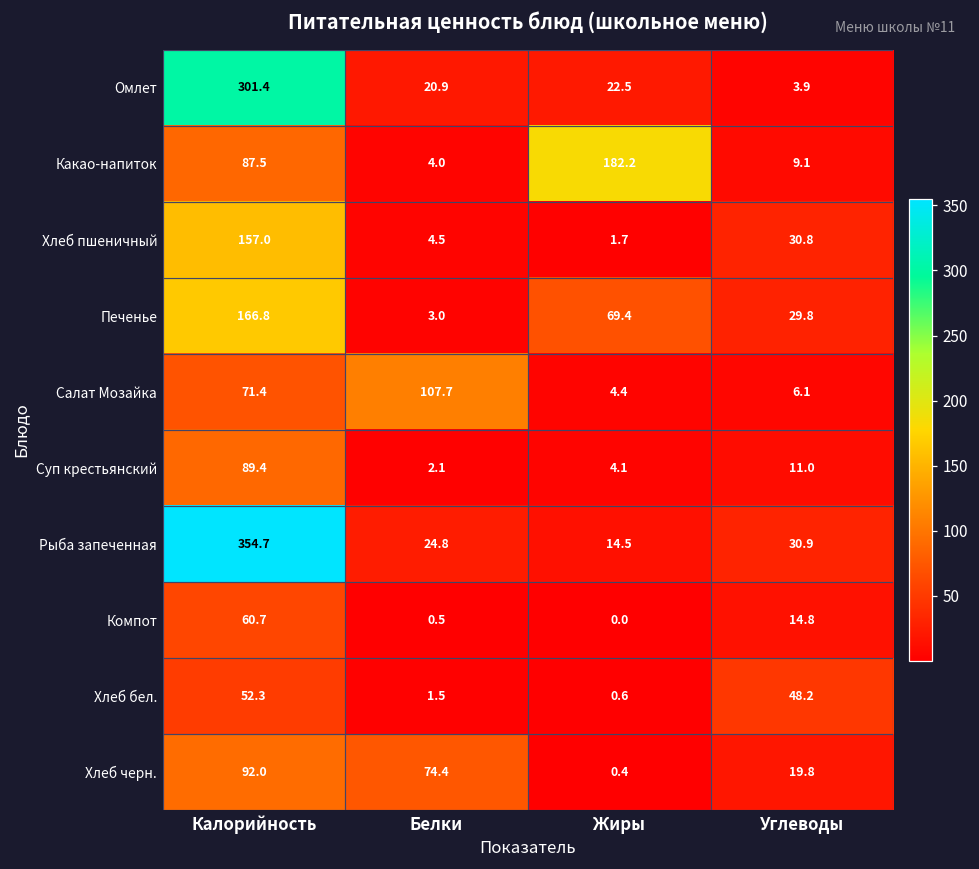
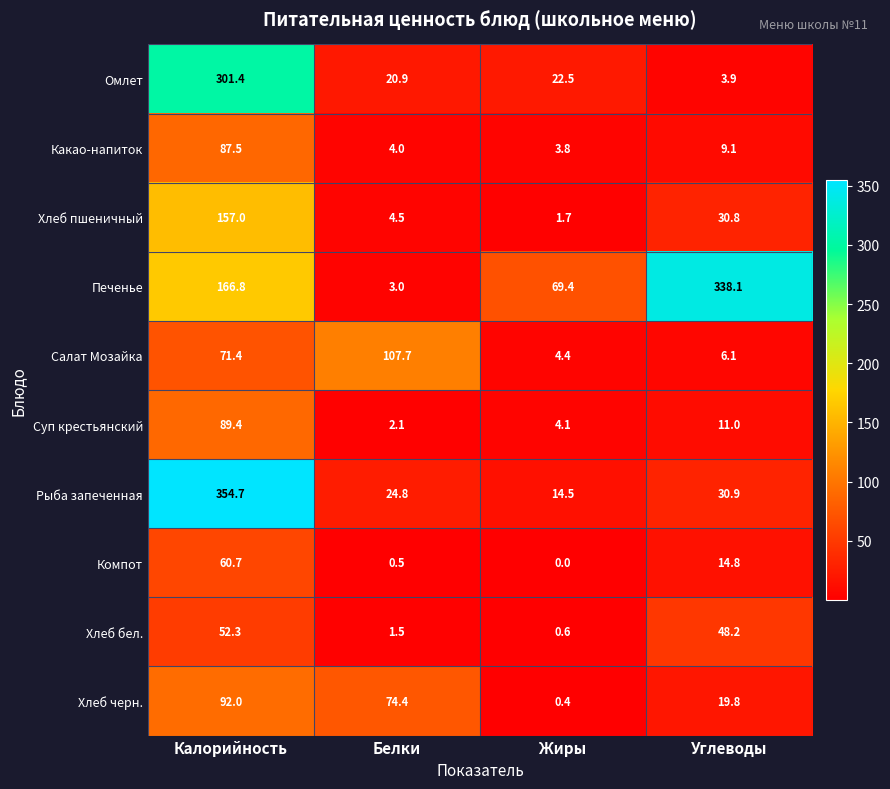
  {
    "Омлет": {
      "Калорийность": 301.4,
      "Белки": 20.9,
      "Жиры": 22.5,
      "Углеводы": 3.9
    },
    "Какао-напиток": {
      "Калорийность": 87.5,
      "Белки": 4.0,
-     "Жиры": 182.2,
+     "Жиры": 3.8,
      "Углеводы": 9.1
    },
    "Хлеб пшеничный": {
      "Калорийность": 157.0,
      "Белки": 4.5,
      "Жиры": 1.7,
      "Углеводы": 30.8
    },
    "Печенье": {
      "Калорийность": 166.8,
      "Белки": 3.0,
      "Жиры": 69.4,
-     "Углеводы": 29.8
+     "Углеводы": 338.1
    },
    "Салат Мозайка": {
      "Калорийность": 71.4,
      "Белки": 107.7,
      "Жиры": 4.4,
      "Углеводы": 6.1
    },
    "Суп крестьянский": {
      "Калорийность": 89.4,
      "Белки": 2.1,
      "Жиры": 4.1,
      "Углеводы": 11.0
    },
    "Рыба запеченная": {
      "Калорийность": 354.7,
      "Белки": 24.8,
      "Жиры": 14.5,
      "Углеводы": 30.9
    },
    "Компот": {
      "Калорийность": 60.7,
      "Белки": 0.5,
      "Жиры": 0.0,
      "Углеводы": 14.8
    },
    "Хлеб бел.": {
      "Калорийность": 52.3,
      "Белки": 1.5,
      "Жиры": 0.6,
      "Углеводы": 48.2
    },
    "Хлеб черн.": {
      "Калорийность": 92.0,
      "Белки": 74.4,
      "Жиры": 0.4,
      "Углеводы": 19.8
    }
  }
